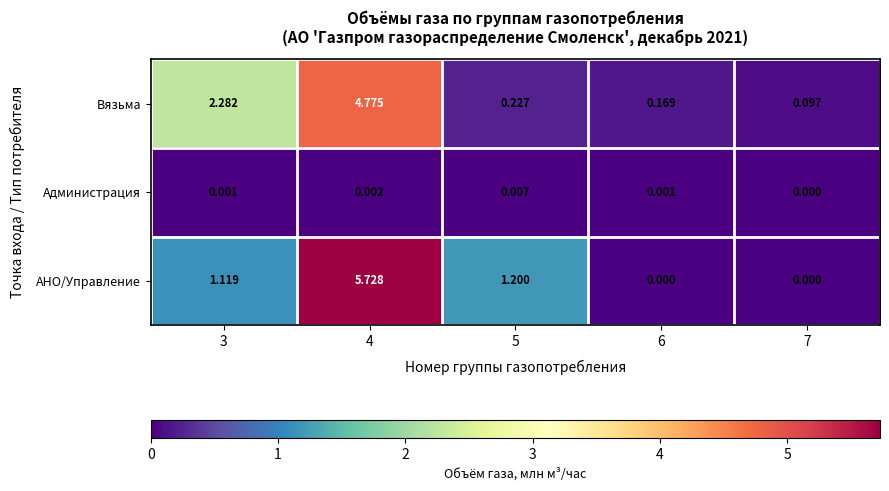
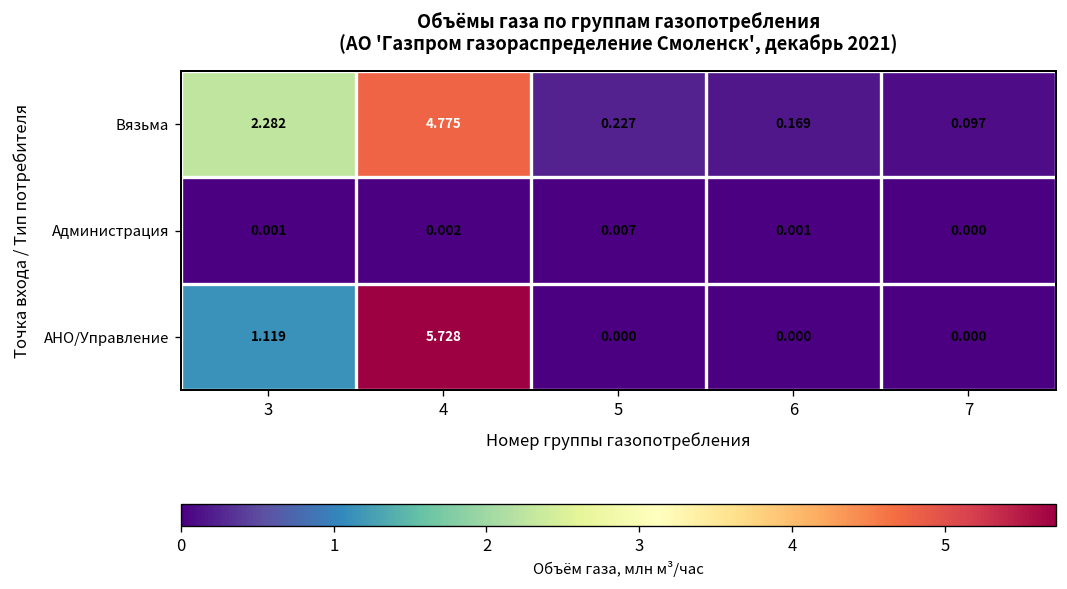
  {
    "Вязьма": {
      "3": 2.282,
      "4": 4.775,
      "5": 0.227,
      "6": 0.169,
      "7": 0.097
    },
    "Администрация": {
      "3": 0.001,
      "4": 0.002,
      "5": 0.007,
      "6": 0.001,
      "7": 0.000
    },
    "АНО/Управление": {
      "3": 1.119,
      "4": 5.728,
-     "5": 1.200,
+     "5": 0.000,
      "6": 0.000,
      "7": 0.000
    }
  }
